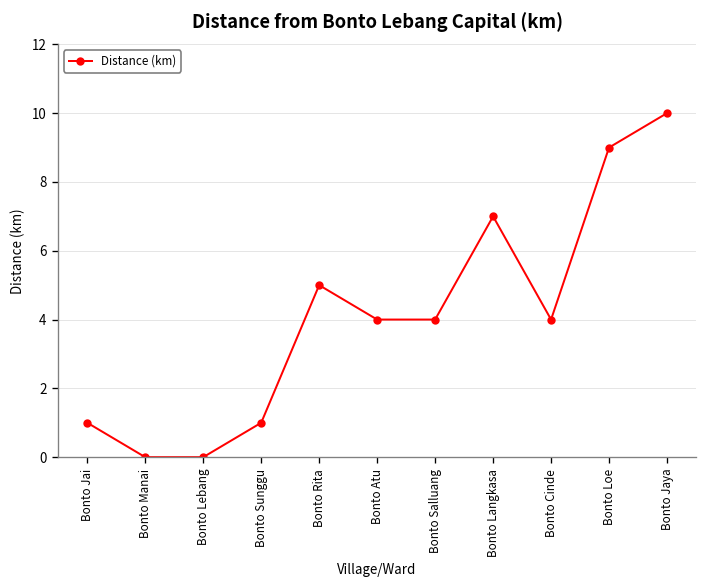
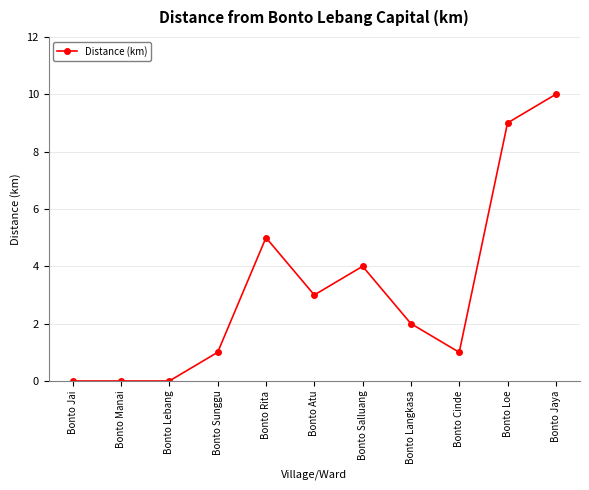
  {
-   "Bonto Jai": 1,
+   "Bonto Jai": 0,
    "Bonto Manai": 0,
    "Bonto Lebang": 0,
    "Bonto Sunggu": 1,
    "Bonto Rita": 5,
-   "Bonto Atu": 4,
+   "Bonto Atu": 3,
    "Bonto Salluang": 4,
-   "Bonto Langkasa": 7,
-   "Bonto Cinde": 4,
+   "Bonto Langkasa": 2,
+   "Bonto Cinde": 1,
    "Bonto Loe": 9,
    "Bonto Jaya": 10
  }
